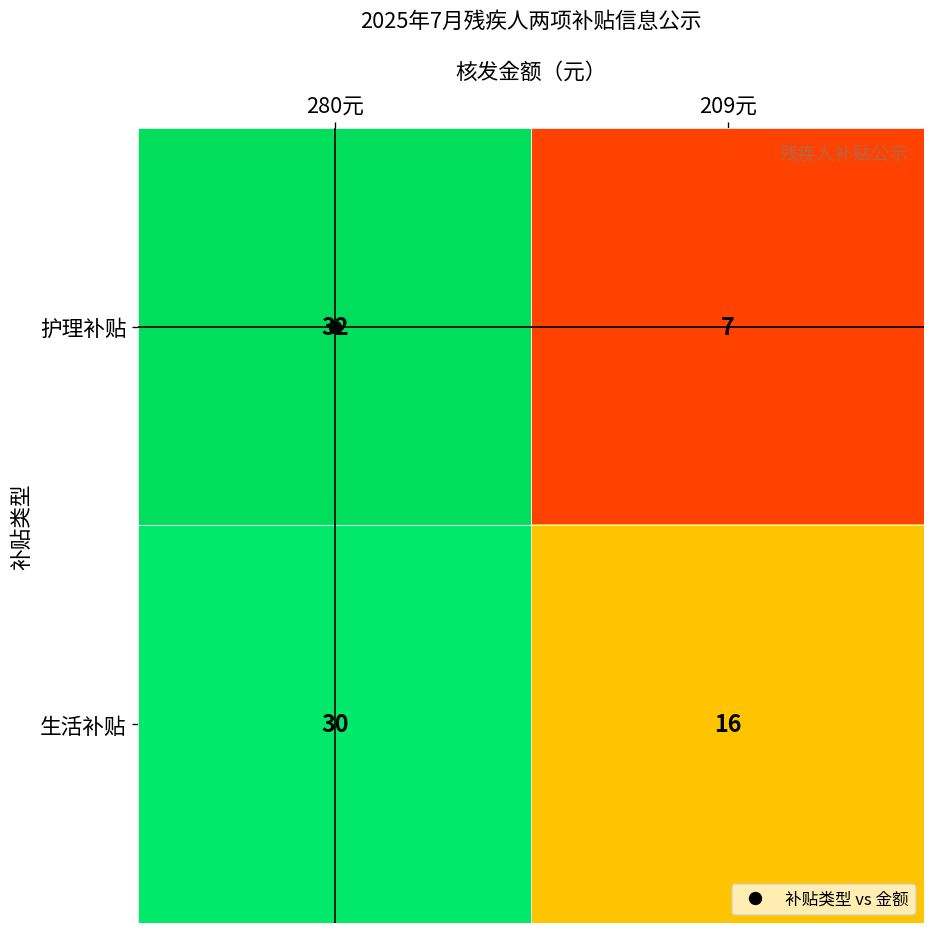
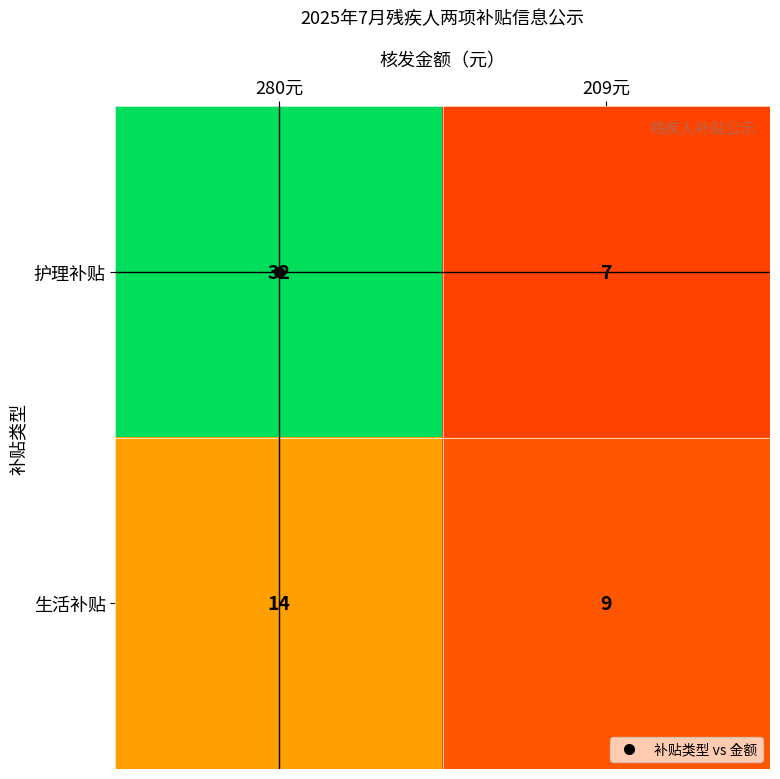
  {
    "生活补贴": {
-     "280元": 30,
-     "209元": 16
+     "280元": 14,
+     "209元": 9
    }
  }
